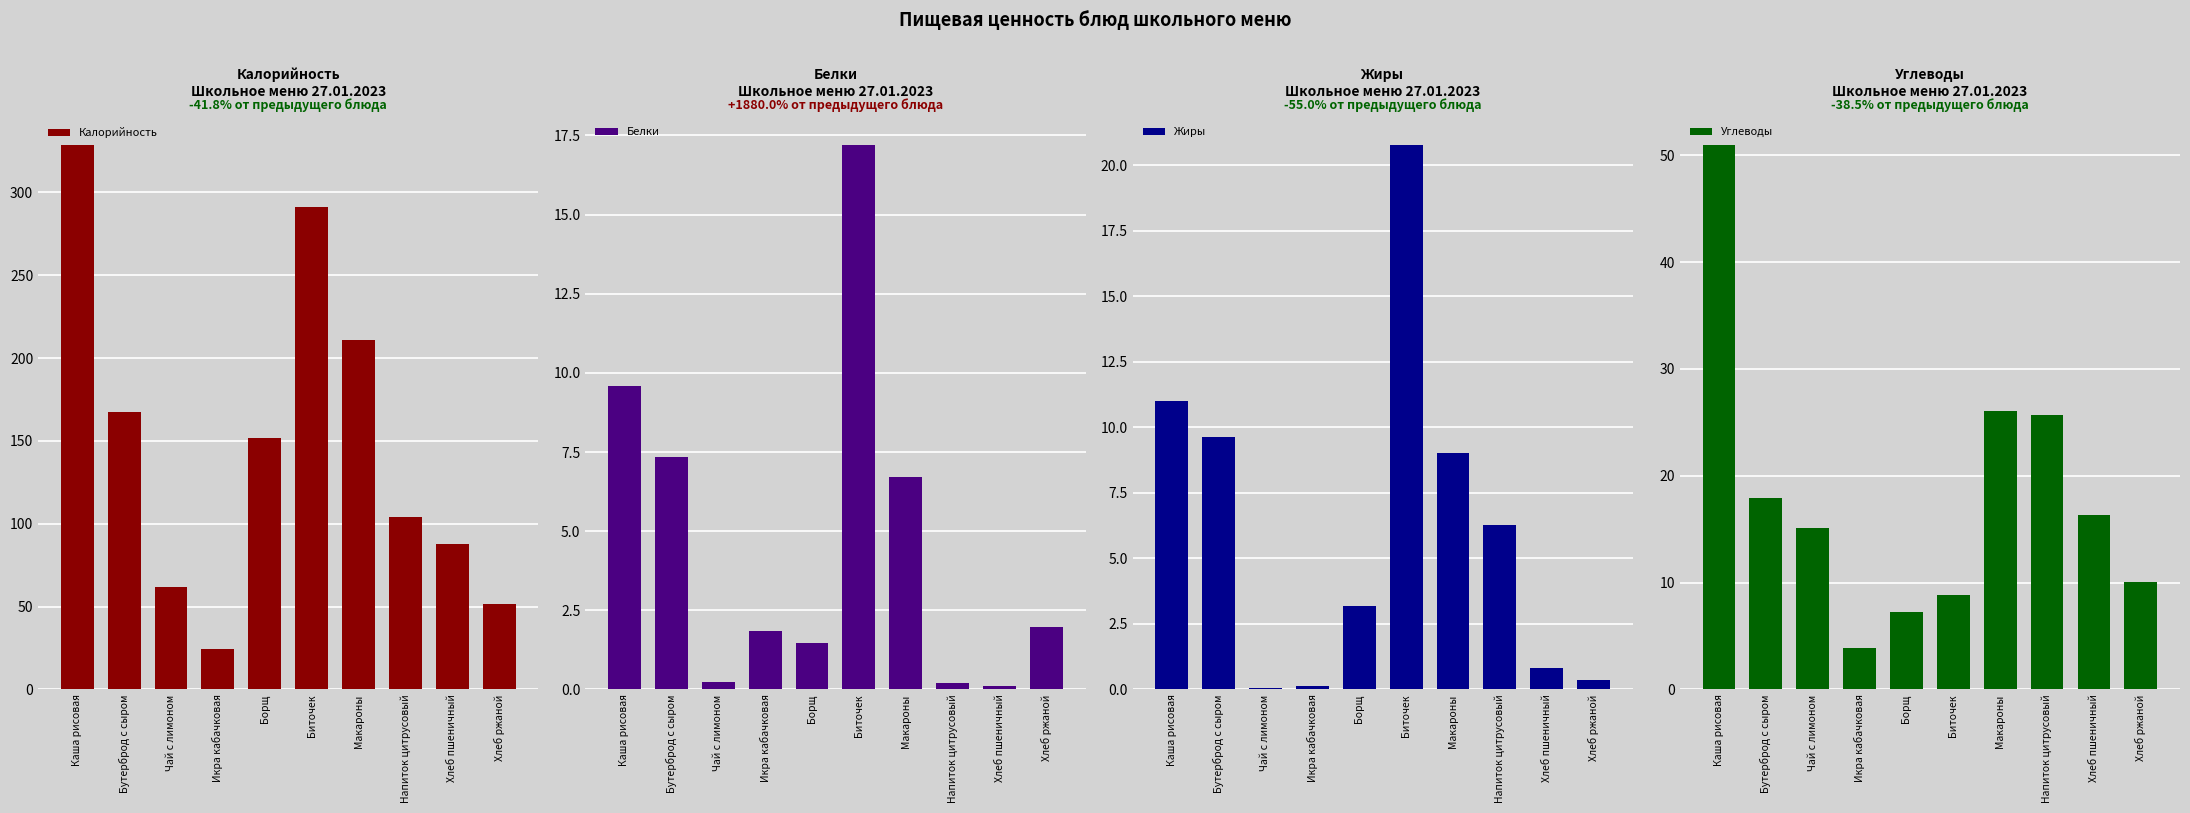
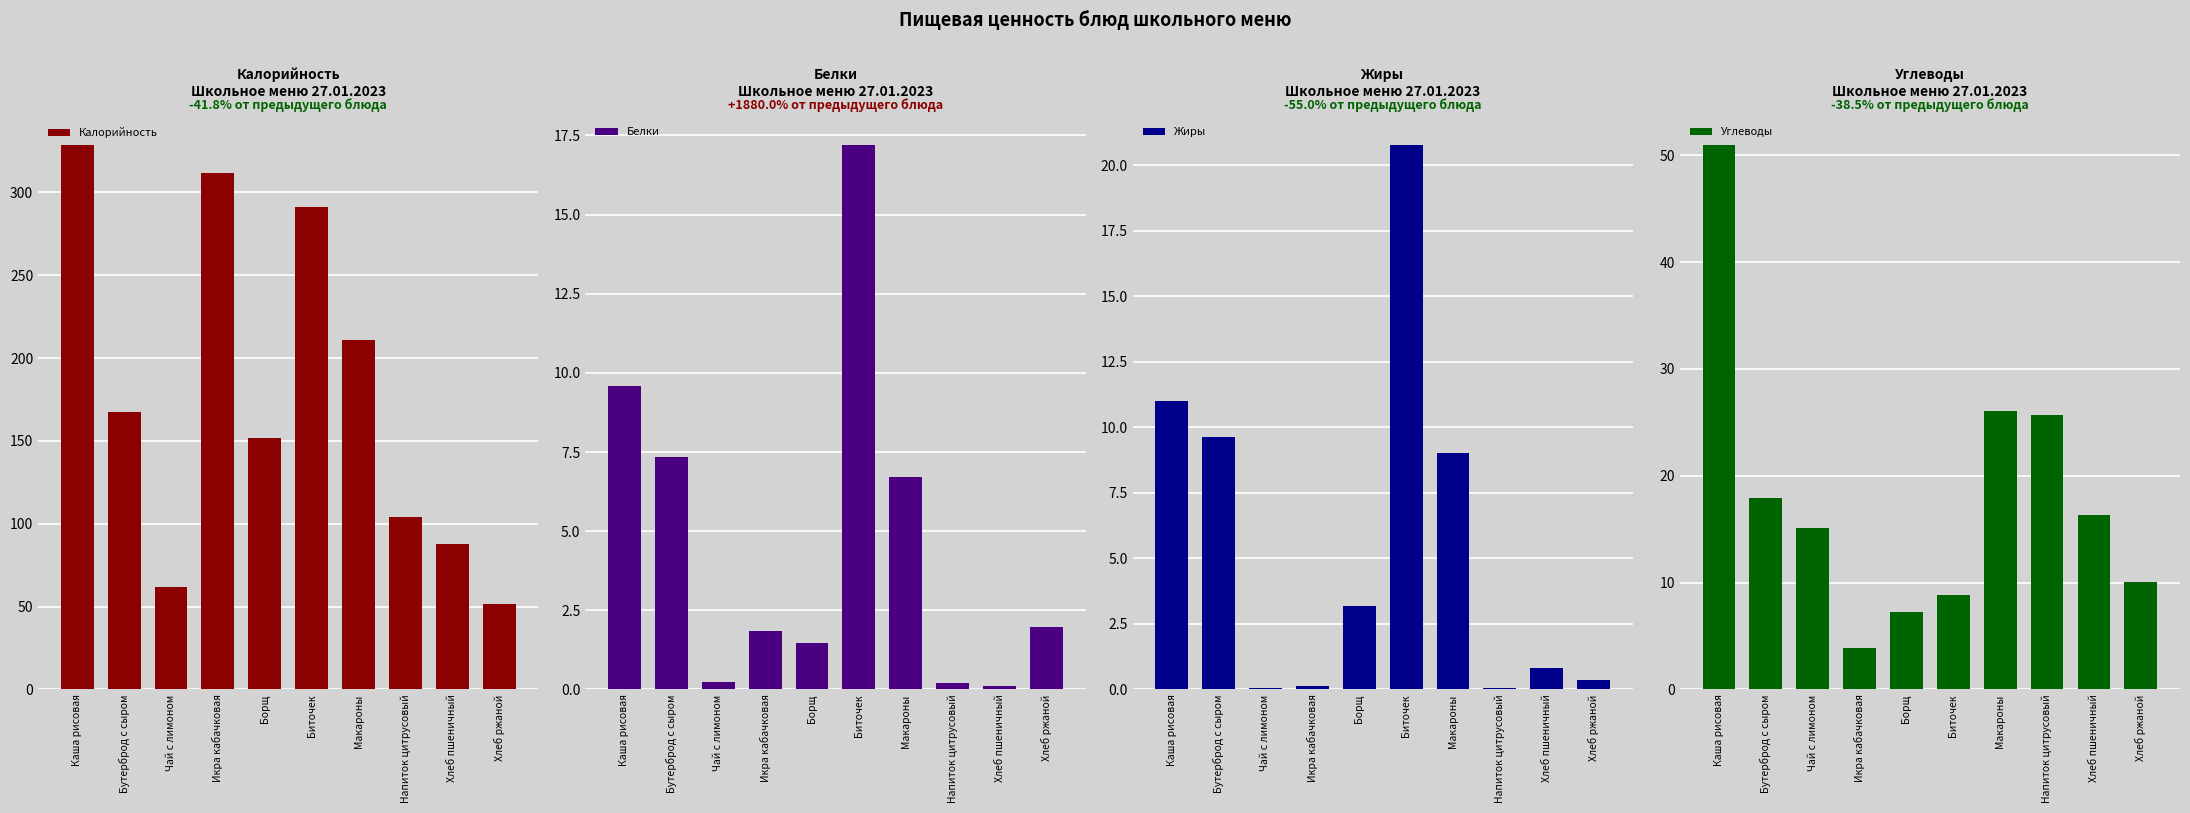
  {
    "Калорийность Школьное меню 27.01.2023": {
      "Каша рисовая": 329,
      "Бутерброд с сыром": 167,
      "Чай с лимоном": 62,
-     "Икра кабачковая": 24,
+     "Икра кабачковая": 312,
      "Борщ": 152,
      "Биточек": 291,
      "Макароны": 211,
      "Напиток цитрусовый": 104,
      "Хлеб пшеничный": 88,
      "Хлеб ржаной": 51
    },
    "Белки Школьное меню 27.01.2023": {
      "Каша рисовая": 9.6,
      "Бутерброд с сыром": 7.3,
      "Чай с лимоном": 0.2,
      "Икра кабачковая": 1.9,
      "Борщ": 1.5,
      "Биточек": 17.2,
      "Макароны": 6.7,
      "Напиток цитрусовый": 0.2,
      "Хлеб пшеничный": 0.1,
      "Хлеб ржаной": 2.0
    },
    "Жиры Школьное меню 27.01.2023": {
      "Каша рисовая": 11.0,
      "Бутерброд с сыром": 9.6,
      "Икра кабачковая": 0.1,
      "Борщ": 3.2,
      "Биточек": 20.8,
      "Макароны": 9.0,
-     "Напиток цитрусовый": 6.3,
+     "Напиток цитрусовый": 0.0,
      "Хлеб пшеничный": 0.8,
      "Хлеб ржаной": 0.4
    },
    "Углеводы Школьное меню 27.01.2023": {
      "Каша рисовая": 51.0,
      "Бутерброд с сыром": 17.9,
      "Чай с лимоном": 15.1,
      "Икра кабачковая": 3.9,
      "Борщ": 7.2,
      "Биточек": 8.8,
      "Макароны": 26.1,
      "Напиток цитрусовый": 25.7,
      "Хлеб пшеничный": 16.3,
      "Хлеб ржаной": 10.0
    }
  }
